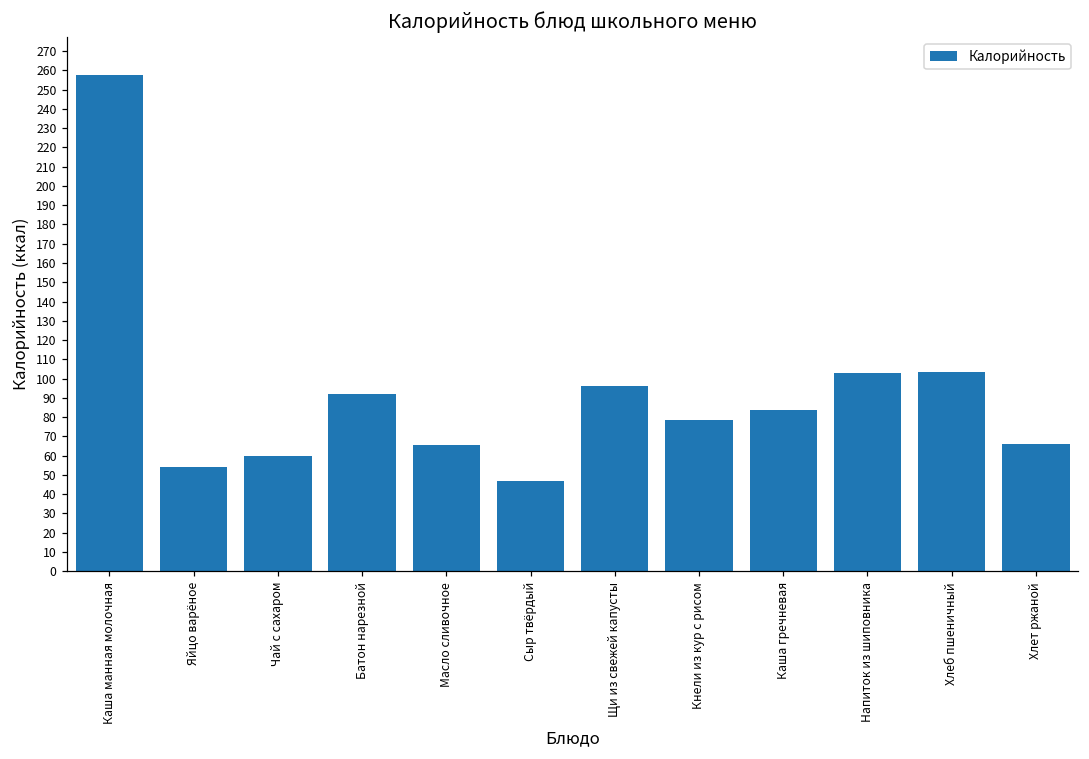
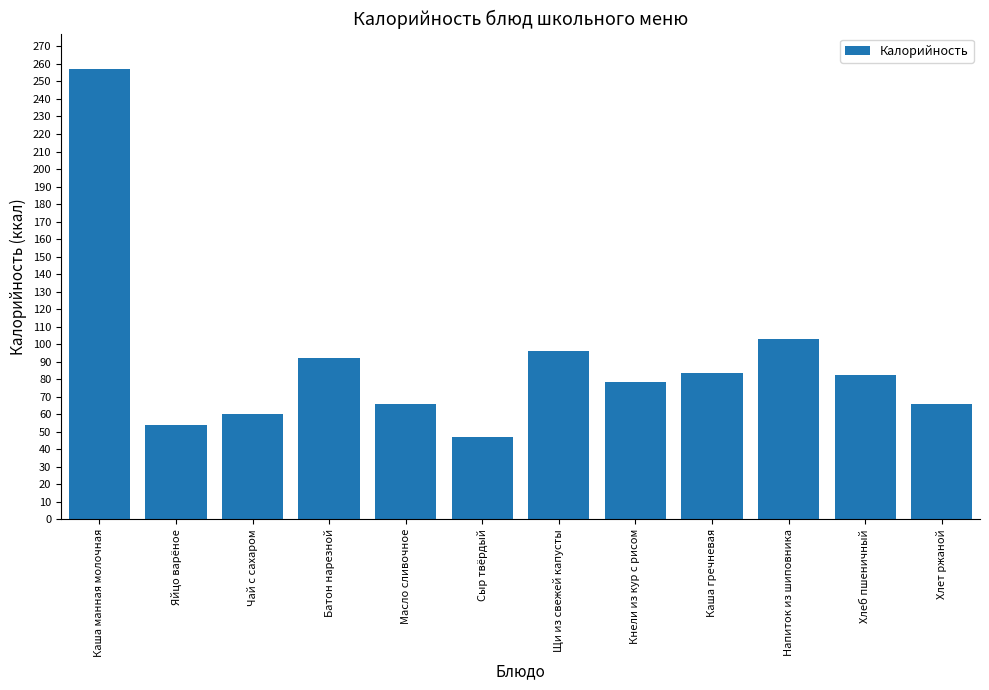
  {
    "Каша манная молочная": 257,
    "Яйцо варёное": 54,
    "Чай с сахаром": 60,
    "Батон нарезной": 92,
    "Масло сливочное": 66,
    "Сыр твёрдый": 47,
    "Щи из свежей капусты": 96,
    "Кнели из кур с рисом": 79,
    "Каша гречневая": 84,
    "Напиток из шиповника": 103,
-   "Хлеб пшеничный": 103,
+   "Хлеб пшеничный": 82,
    "Хлет ржаной": 66
  }
